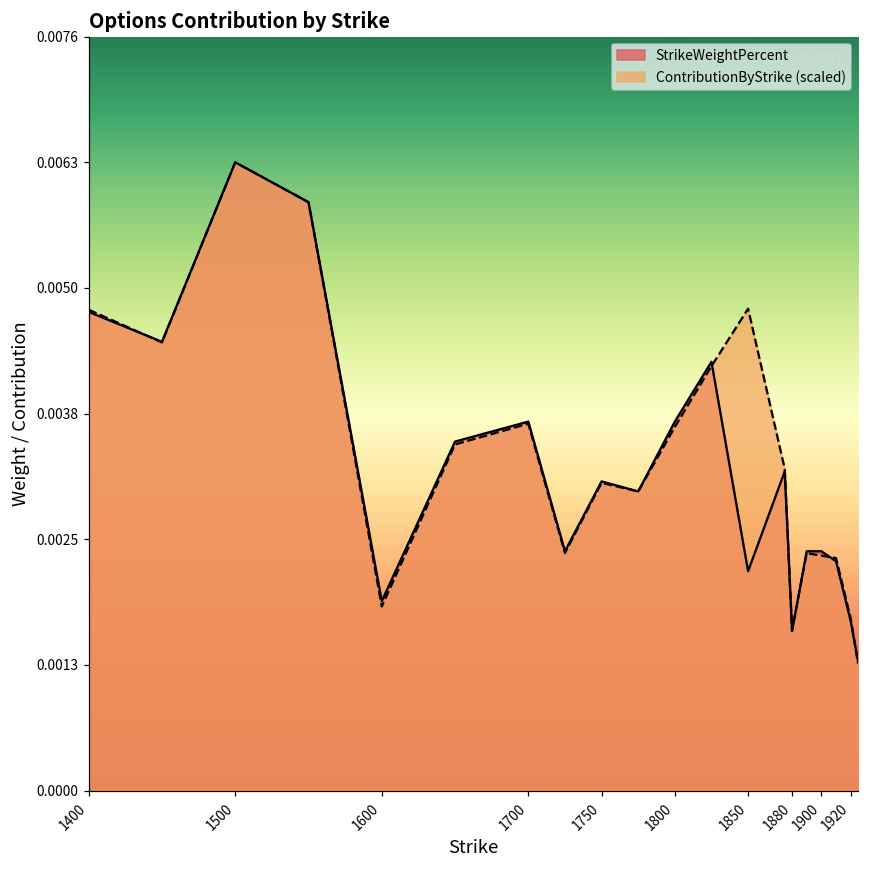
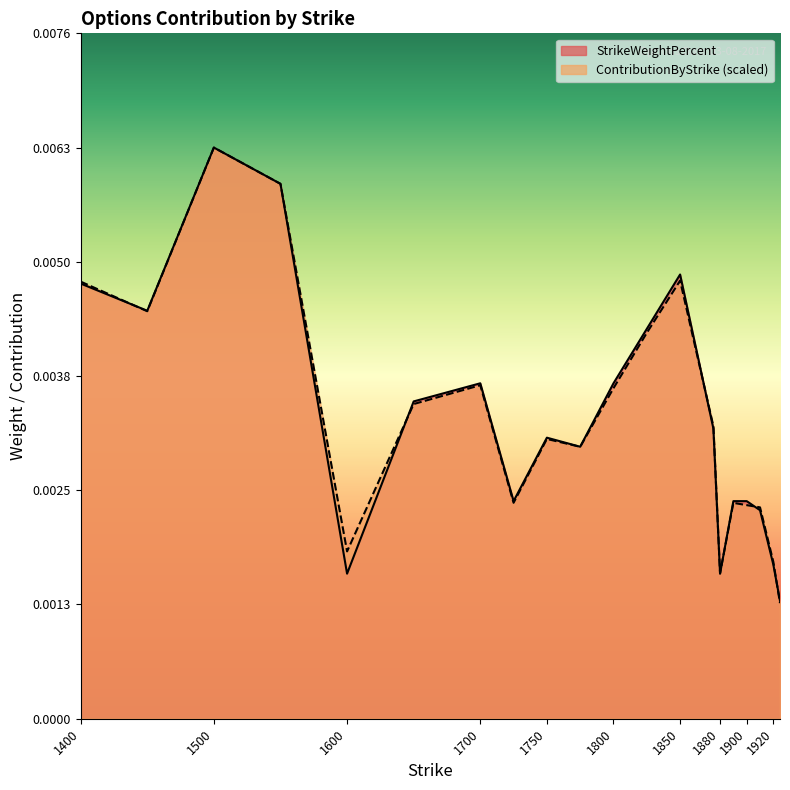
  {
    "StrikeWeightPercent": {
-     "1600": 0.0019,
+     "1600": 0.0016,
      "1800": 0.0037,
-     "1850": 0.0022,
+     "1850": 0.0049,
      "1900": 0.0024,
      "1920": 0.0017
    },
    "ContributionByStrike (scaled)": {
      "1600": 0.0018,
      "1800": 0.0036,
      "1850": 0.0048,
      "1900": 0.0024,
      "1920": 0.0017
    }
  }
